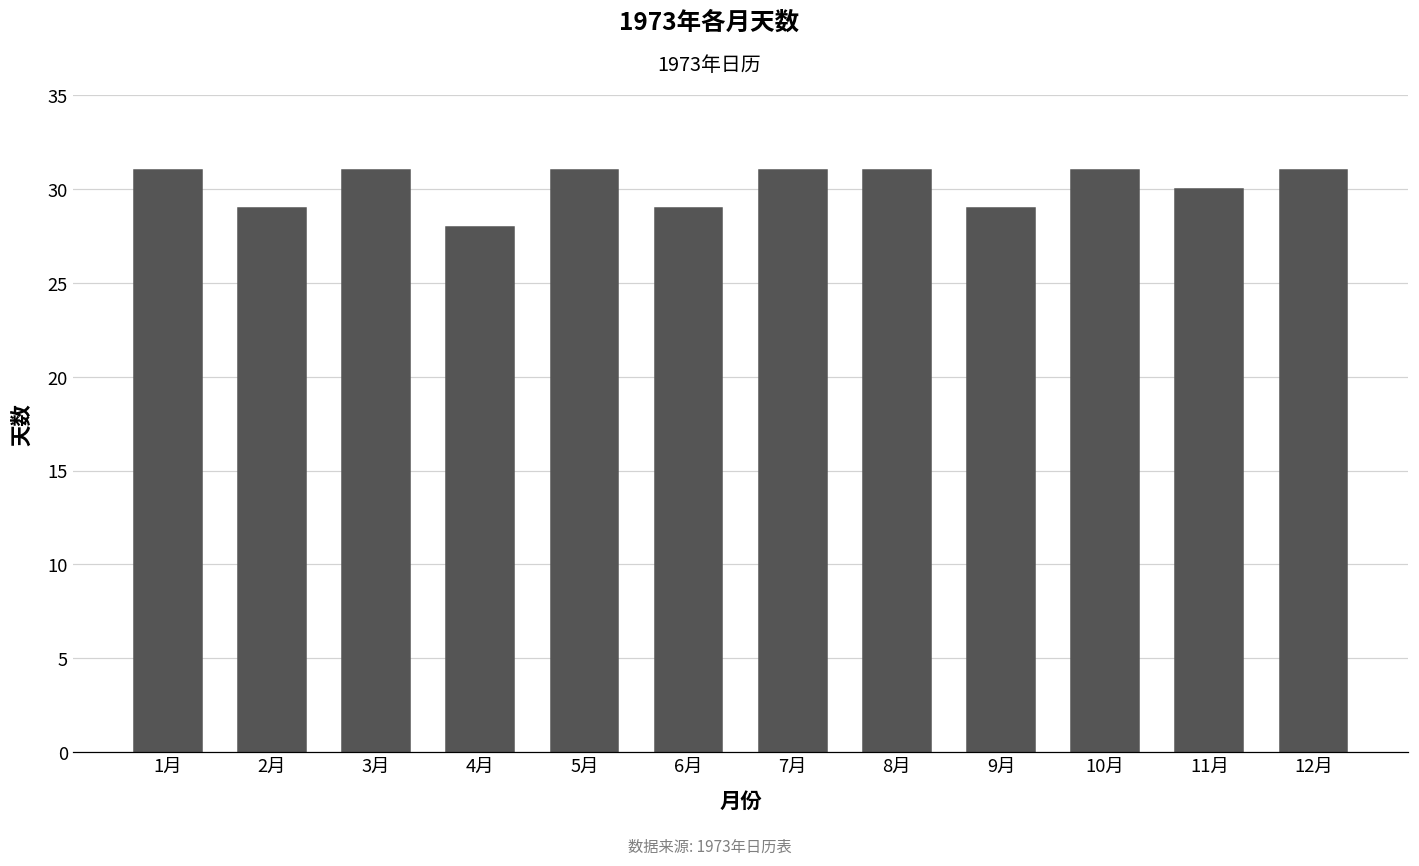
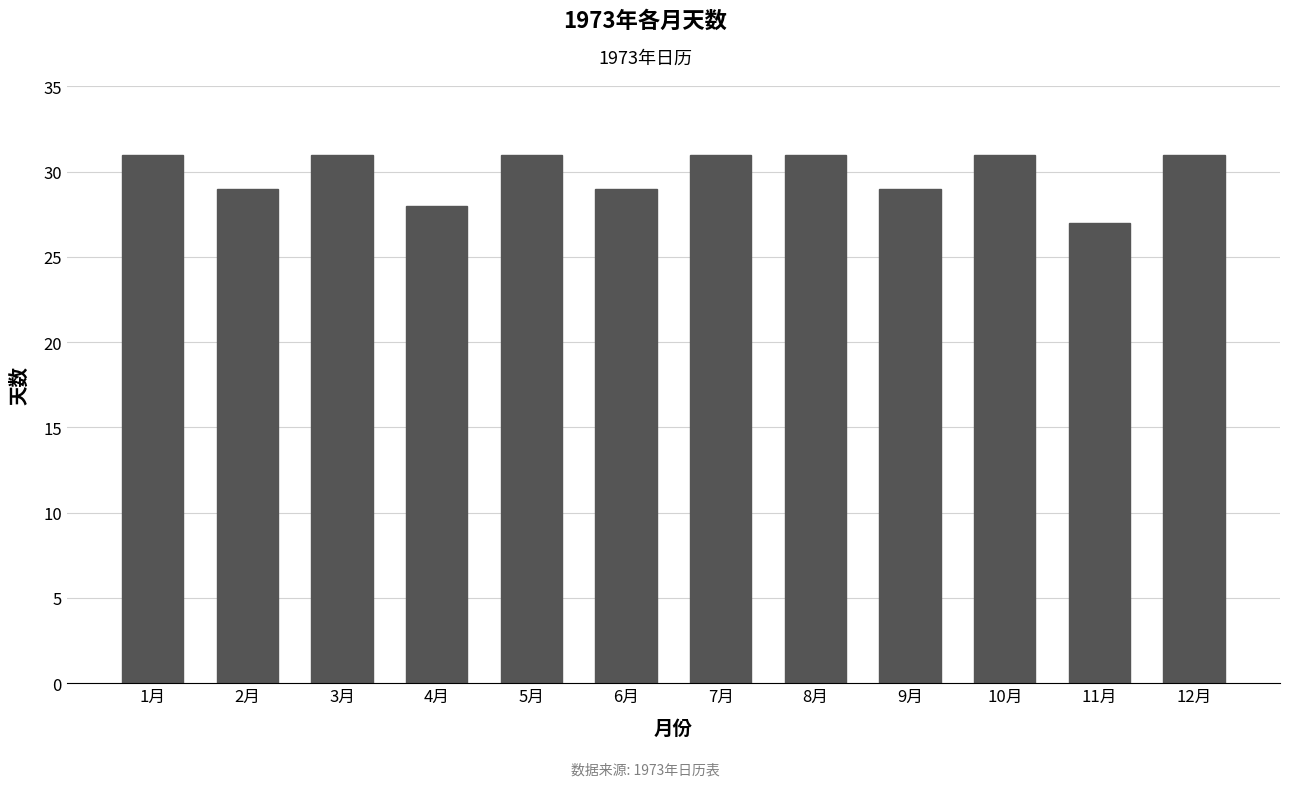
  {
    "1月": 31,
    "2月": 29,
    "3月": 31,
    "4月": 28,
    "5月": 31,
    "6月": 29,
    "7月": 31,
    "8月": 31,
    "9月": 29,
    "10月": 31,
-   "11月": 30,
+   "11月": 27,
    "12月": 31
  }
